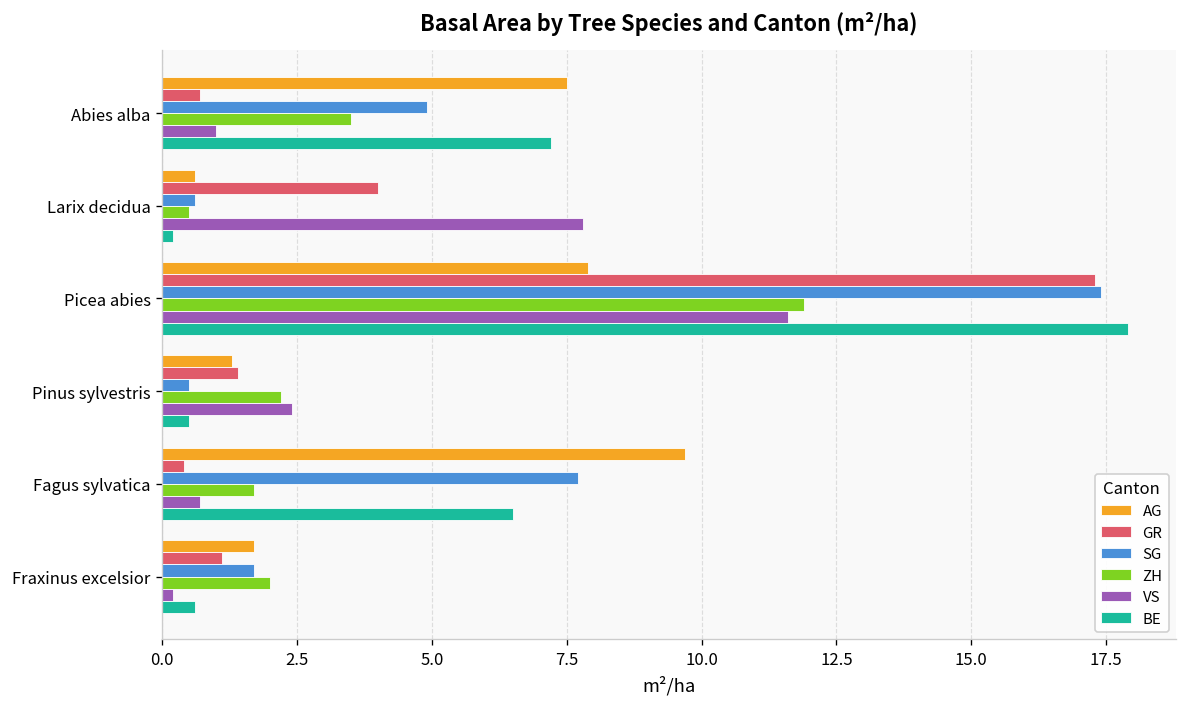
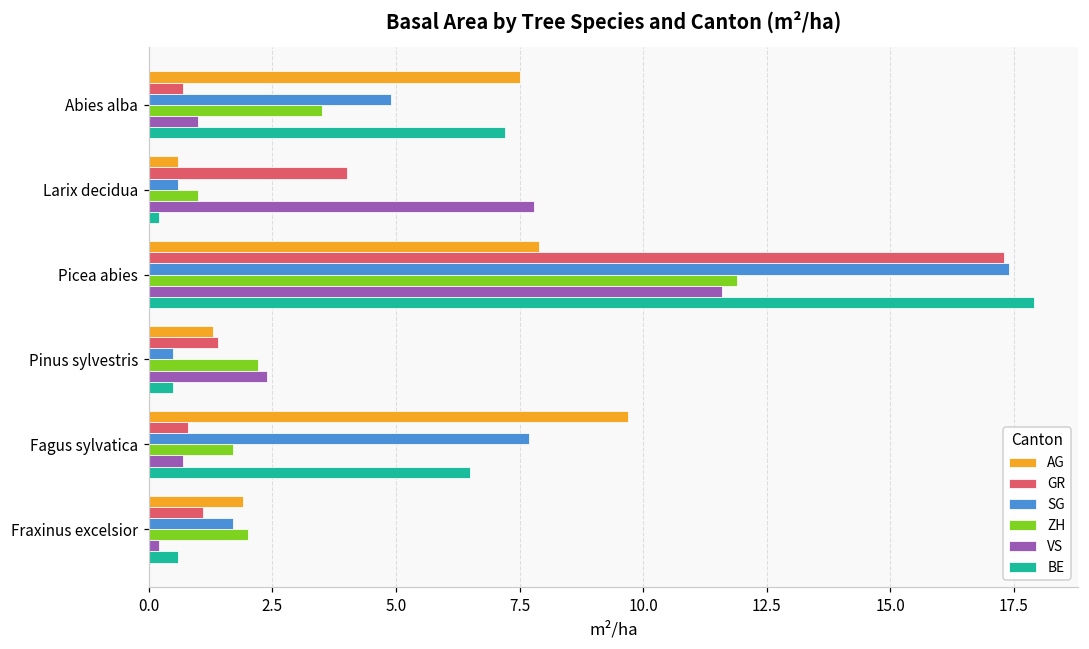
  {
    "AG": {
      "Abies alba": 7.5,
      "Larix decidua": 0.6,
      "Picea abies": 7.9,
      "Pinus sylvestris": 1.3,
      "Fagus sylvatica": 9.7,
-     "Fraxinus excelsior": 1.7
+     "Fraxinus excelsior": 1.9
    },
    "GR": {
      "Abies alba": 0.7,
      "Larix decidua": 4.0,
      "Picea abies": 17.3,
      "Pinus sylvestris": 1.4,
-     "Fagus sylvatica": 0.4,
+     "Fagus sylvatica": 0.8,
      "Fraxinus excelsior": 1.1
    },
    "SG": {
      "Abies alba": 4.9,
      "Larix decidua": 0.6,
      "Picea abies": 17.4,
      "Pinus sylvestris": 0.5,
      "Fagus sylvatica": 7.7,
      "Fraxinus excelsior": 1.7
    },
    "ZH": {
      "Abies alba": 3.5,
-     "Larix decidua": 0.5,
+     "Larix decidua": 1.0,
      "Picea abies": 11.9,
      "Pinus sylvestris": 2.2,
      "Fagus sylvatica": 1.7,
      "Fraxinus excelsior": 2.0
    },
    "VS": {
      "Abies alba": 1.0,
      "Larix decidua": 7.8,
      "Picea abies": 11.6,
      "Pinus sylvestris": 2.4,
      "Fagus sylvatica": 0.7,
      "Fraxinus excelsior": 0.2
    },
    "BE": {
      "Abies alba": 7.2,
      "Larix decidua": 0.2,
      "Picea abies": 17.9,
      "Pinus sylvestris": 0.5,
      "Fagus sylvatica": 6.5,
      "Fraxinus excelsior": 0.6
    }
  }
